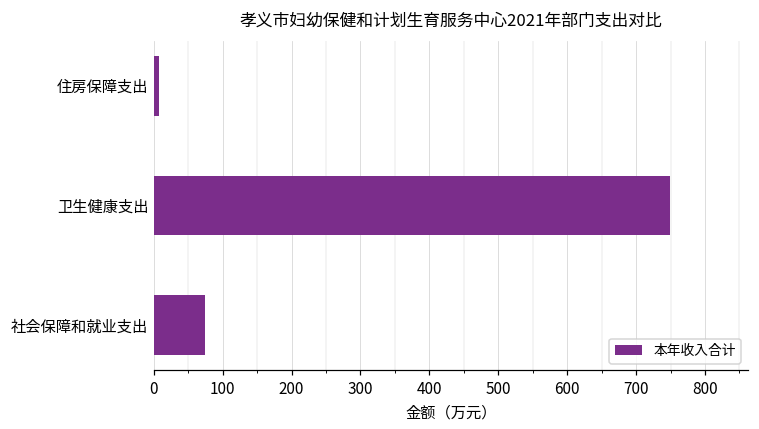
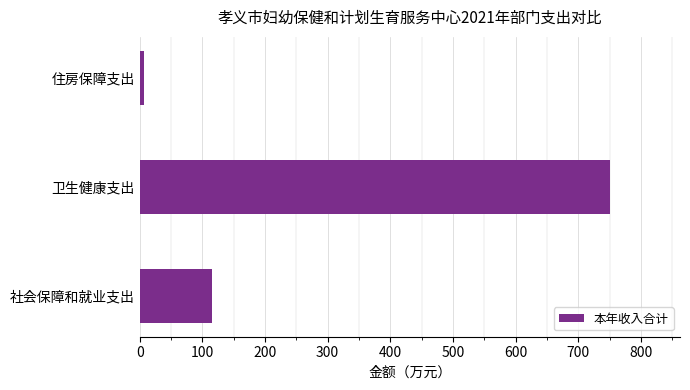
  {
    "住房保障支出": 10,
    "卫生健康支出": 750,
-   "社会保障和就业支出": 70
+   "社会保障和就业支出": 120
  }
